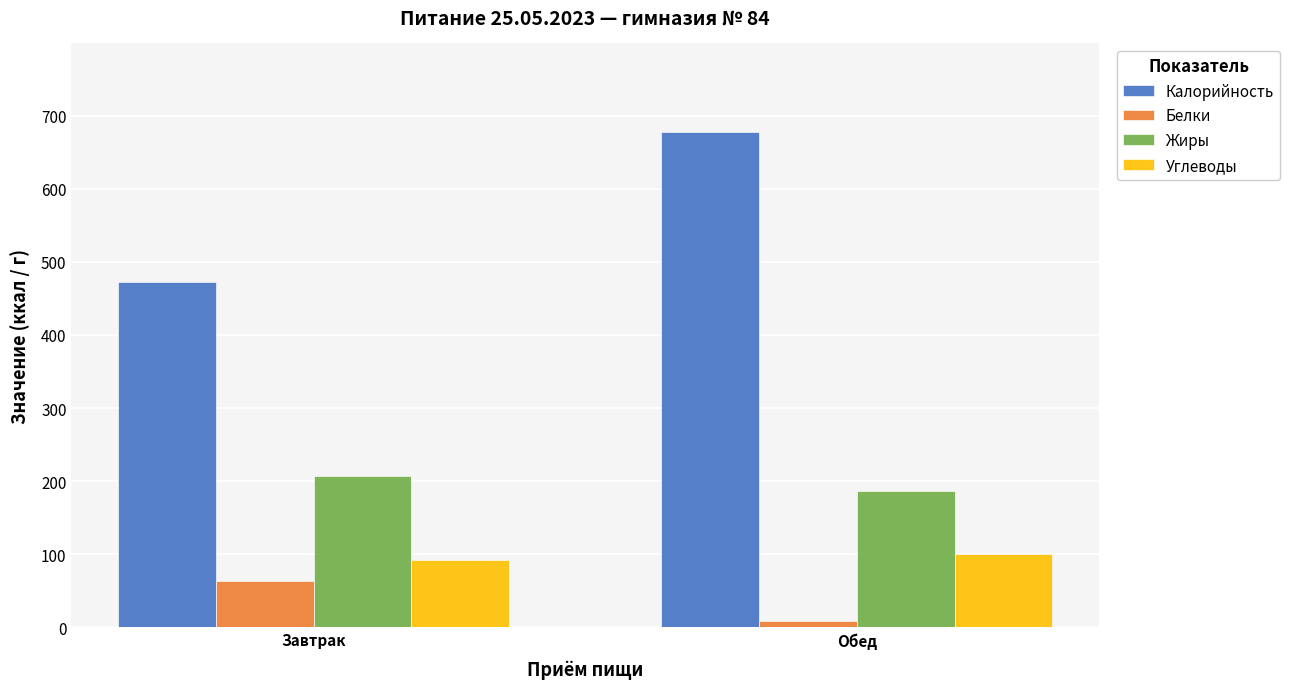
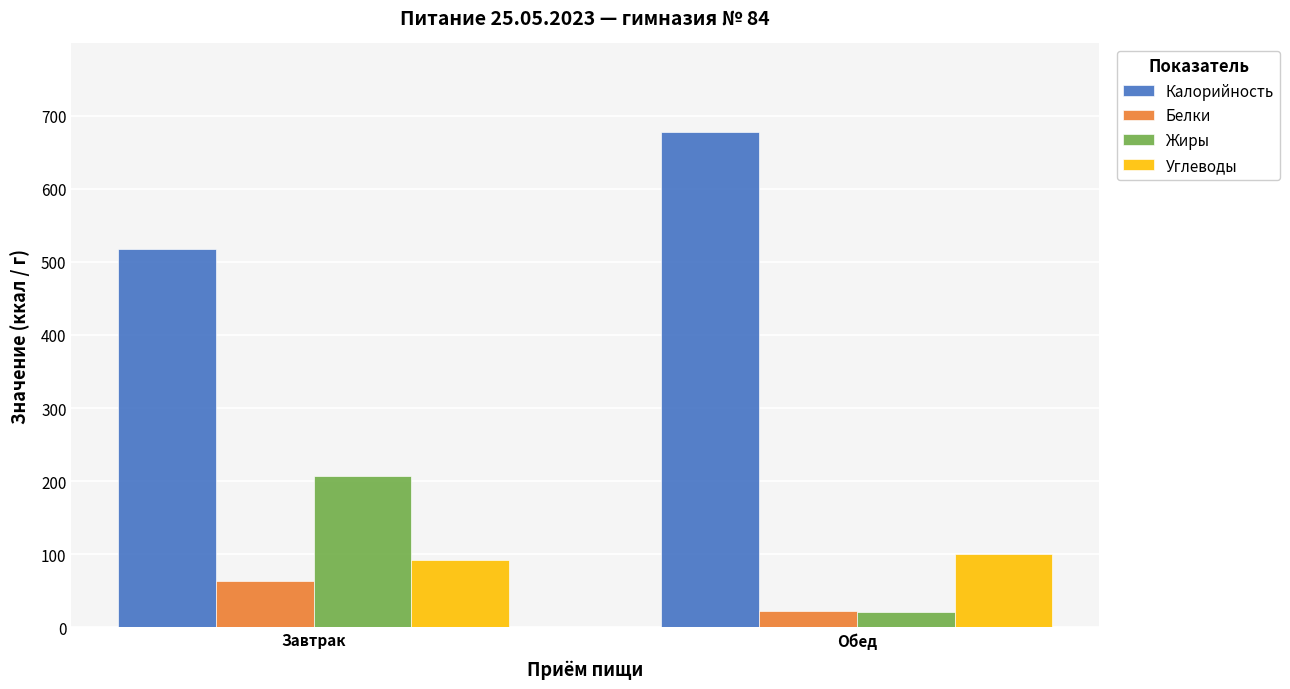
  {
    "Калорийность": {
-     "Завтрак": 470,
+     "Завтрак": 520,
      "Обед": 680
    },
    "Белки": {
      "Завтрак": 60,
-     "Обед": 10
+     "Обед": 20
    },
    "Жиры": {
      "Завтрак": 210,
-     "Обед": 190
+     "Обед": 20
    },
    "Углеводы": {
      "Завтрак": 90,
      "Обед": 100
    }
  }
